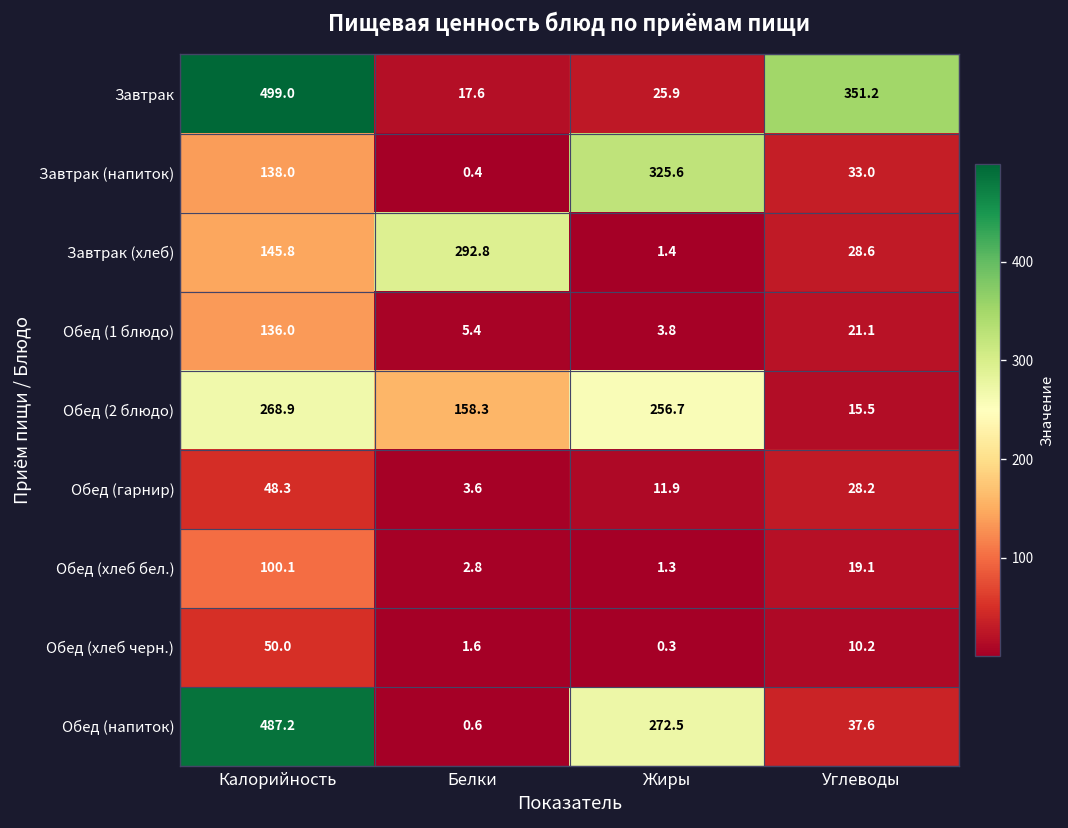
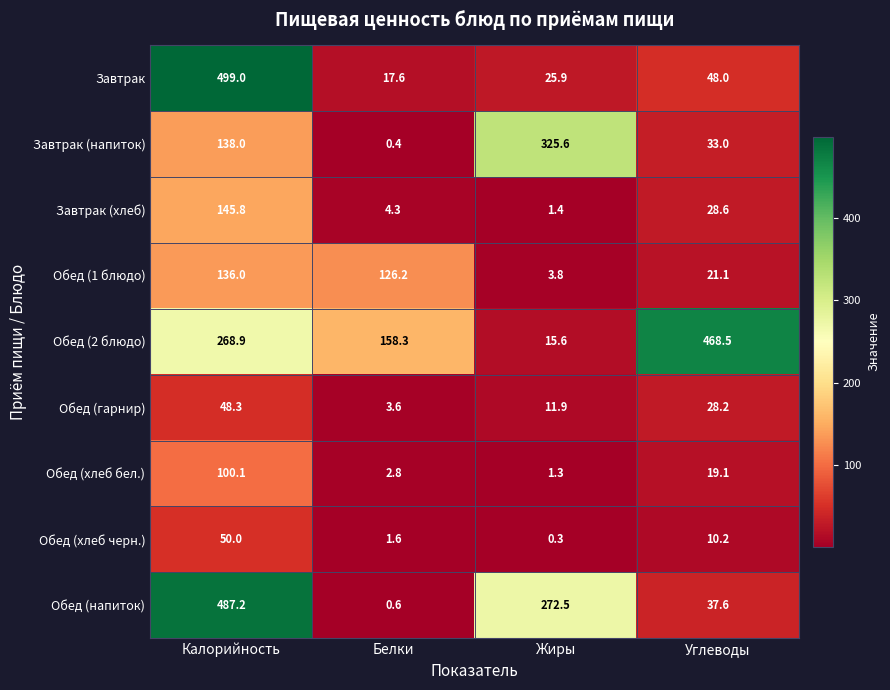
  {
    "Завтрак": {
      "Калорийность": 499.0,
      "Белки": 17.6,
      "Жиры": 25.9,
-     "Углеводы": 351.2
+     "Углеводы": 48.0
    },
    "Завтрак (напиток)": {
      "Калорийность": 138.0,
      "Белки": 0.4,
      "Жиры": 325.6,
      "Углеводы": 33.0
    },
    "Завтрак (хлеб)": {
      "Калорийность": 145.8,
-     "Белки": 292.8,
+     "Белки": 4.3,
      "Жиры": 1.4,
      "Углеводы": 28.6
    },
    "Обед (1 блюдо)": {
      "Калорийность": 136.0,
-     "Белки": 5.4,
+     "Белки": 126.2,
      "Жиры": 3.8,
      "Углеводы": 21.1
    },
    "Обед (2 блюдо)": {
      "Калорийность": 268.9,
      "Белки": 158.3,
-     "Жиры": 256.7,
-     "Углеводы": 15.5
+     "Жиры": 15.6,
+     "Углеводы": 468.5
    },
    "Обед (гарнир)": {
      "Калорийность": 48.3,
      "Белки": 3.6,
      "Жиры": 11.9,
      "Углеводы": 28.2
    },
    "Обед (хлеб бел.)": {
      "Калорийность": 100.1,
      "Белки": 2.8,
      "Жиры": 1.3,
      "Углеводы": 19.1
    },
    "Обед (хлеб черн.)": {
      "Калорийность": 50.0,
      "Белки": 1.6,
      "Жиры": 0.3,
      "Углеводы": 10.2
    },
    "Обед (напиток)": {
      "Калорийность": 487.2,
      "Белки": 0.6,
      "Жиры": 272.5,
      "Углеводы": 37.6
    }
  }
